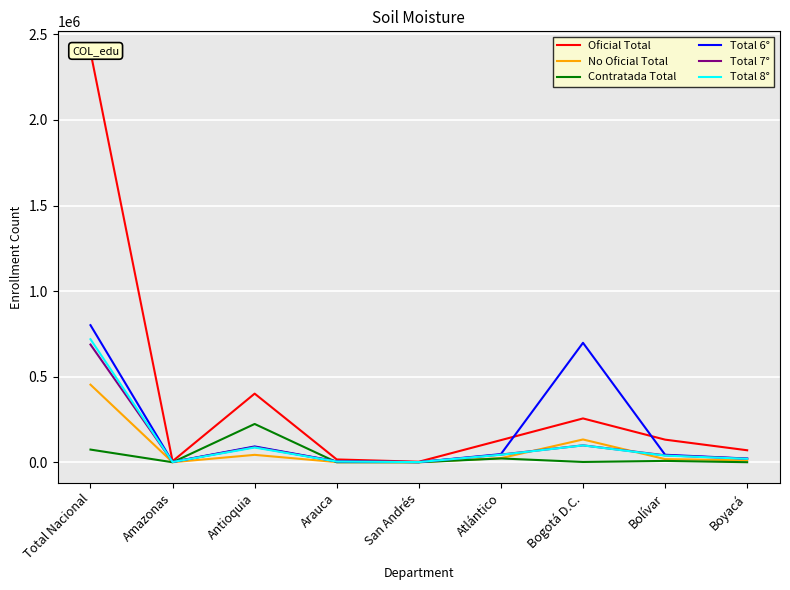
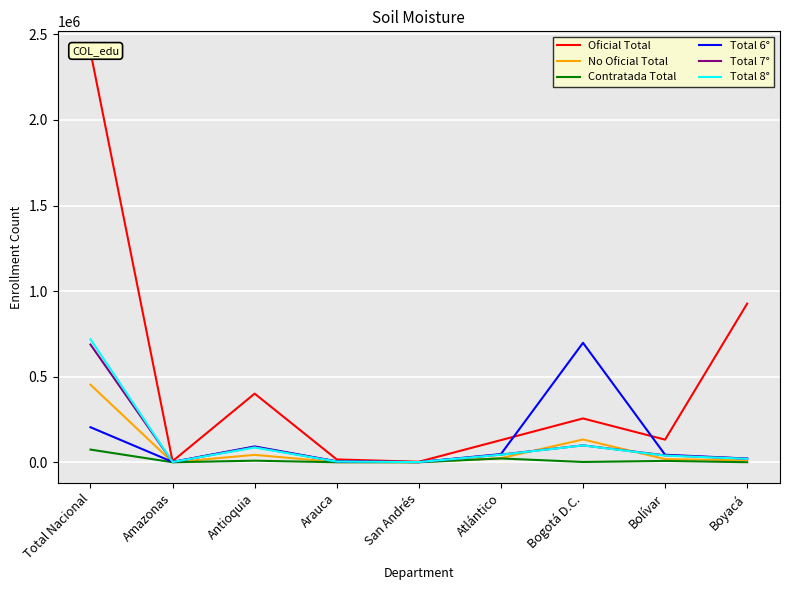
  {
    "Oficial Total": {
      "Antioquia": 400000,
      "Atlántico": 130000,
      "Bogotá D.C.": 260000,
      "Bolívar": 130000,
-     "Boyacá": 70000
+     "Boyacá": 930000
    },
    "No Oficial Total": {
      "Total Nacional": 450000,
      "Antioquia": 40000,
      "Bogotá D.C.": 130000
    },
    "Contratada Total": {
      "Total Nacional": 70000,
-     "Antioquia": 220000,
+     "Antioquia": 10000,
      "Bogotá D.C.": 0
    },
    "Total 6°": {
-     "Total Nacional": 800000,
+     "Total Nacional": 200000,
      "Bogotá D.C.": 700000
    },
    "Total 7°": {
      "Total Nacional": 690000
    },
    "Total 8°": {
      "Total Nacional": 720000
    }
  }
